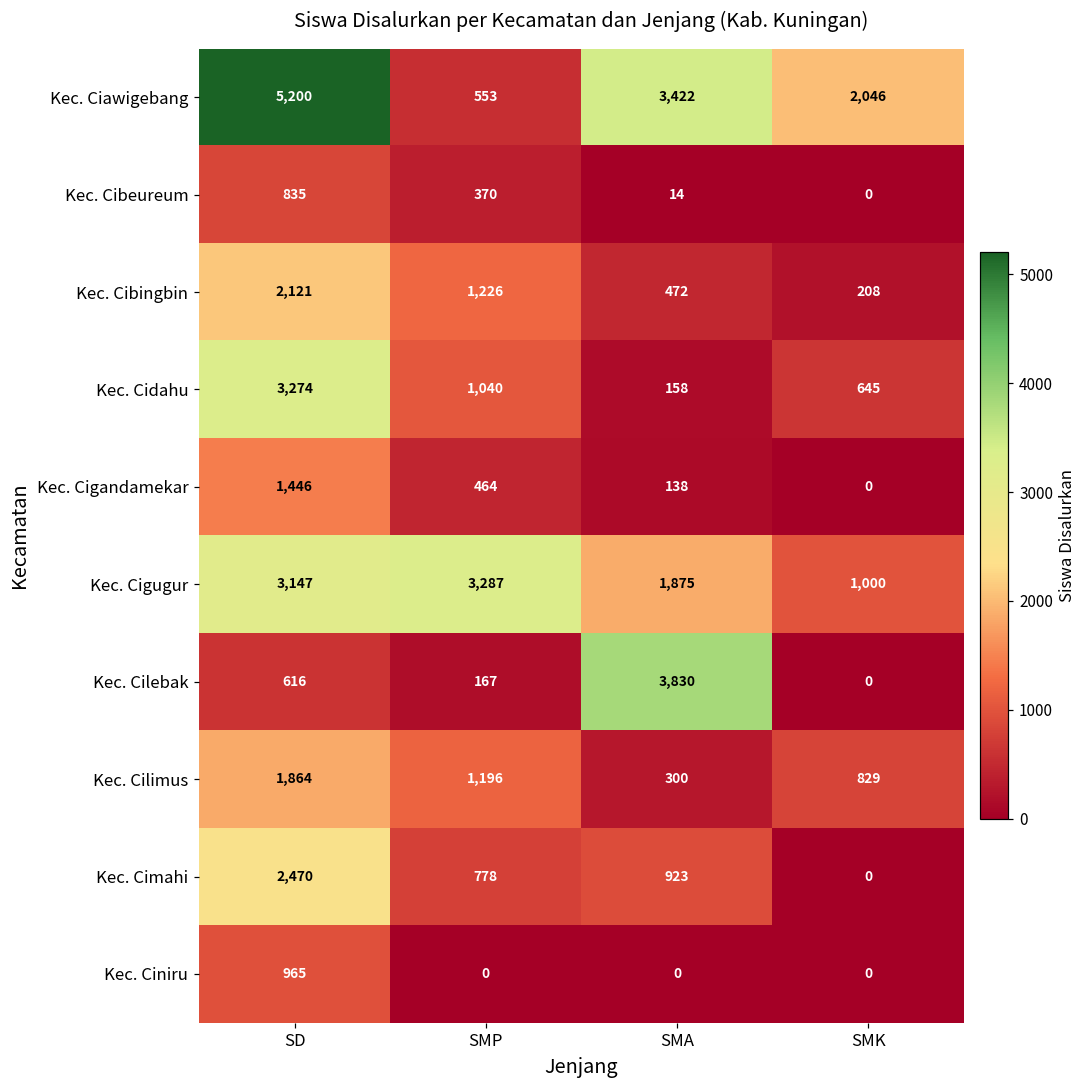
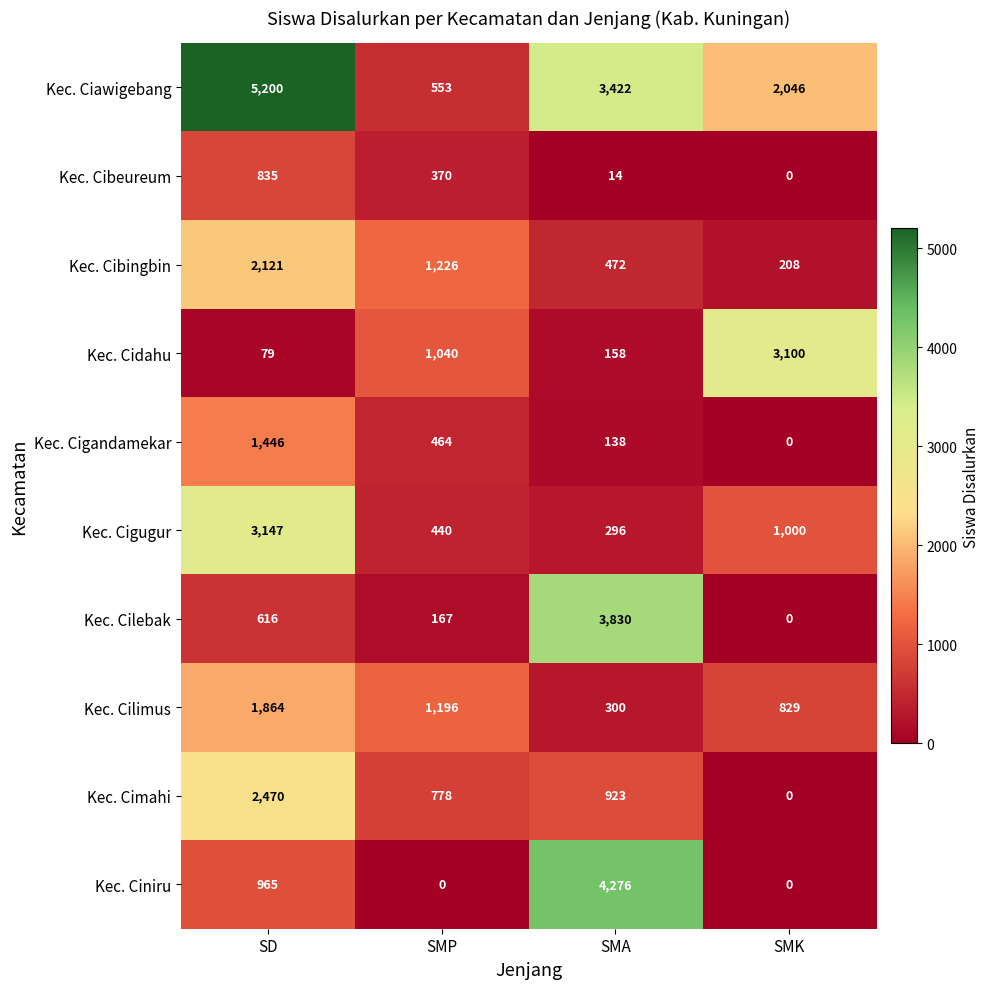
  {
    "Kec. Ciawigebang": {
      "SD": "5,200",
      "SMP": "553",
      "SMA": "3,422",
      "SMK": "2,046"
    },
    "Kec. Cibeureum": {
      "SD": "835",
      "SMP": "370",
      "SMA": "14",
      "SMK": "0"
    },
    "Kec. Cibingbin": {
      "SD": "2,121",
      "SMP": "1,226",
      "SMA": "472",
      "SMK": "208"
    },
    "Kec. Cidahu": {
-     "SD": "3,274",
+     "SD": "79",
      "SMP": "1,040",
      "SMA": "158",
-     "SMK": "645"
+     "SMK": "3,100"
    },
    "Kec. Cigandamekar": {
      "SD": "1,446",
      "SMP": "464",
      "SMA": "138",
      "SMK": "0"
    },
    "Kec. Cigugur": {
      "SD": "3,147",
-     "SMP": "3,287",
-     "SMA": "1,875",
+     "SMP": "440",
+     "SMA": "296",
      "SMK": "1,000"
    },
    "Kec. Cilebak": {
      "SD": "616",
      "SMP": "167",
      "SMA": "3,830",
      "SMK": "0"
    },
    "Kec. Cilimus": {
      "SD": "1,864",
      "SMP": "1,196",
      "SMA": "300",
      "SMK": "829"
    },
    "Kec. Cimahi": {
      "SD": "2,470",
      "SMP": "778",
      "SMA": "923",
      "SMK": "0"
    },
    "Kec. Ciniru": {
      "SD": "965",
      "SMP": "0",
-     "SMA": "0",
+     "SMA": "4,276",
      "SMK": "0"
    }
  }
